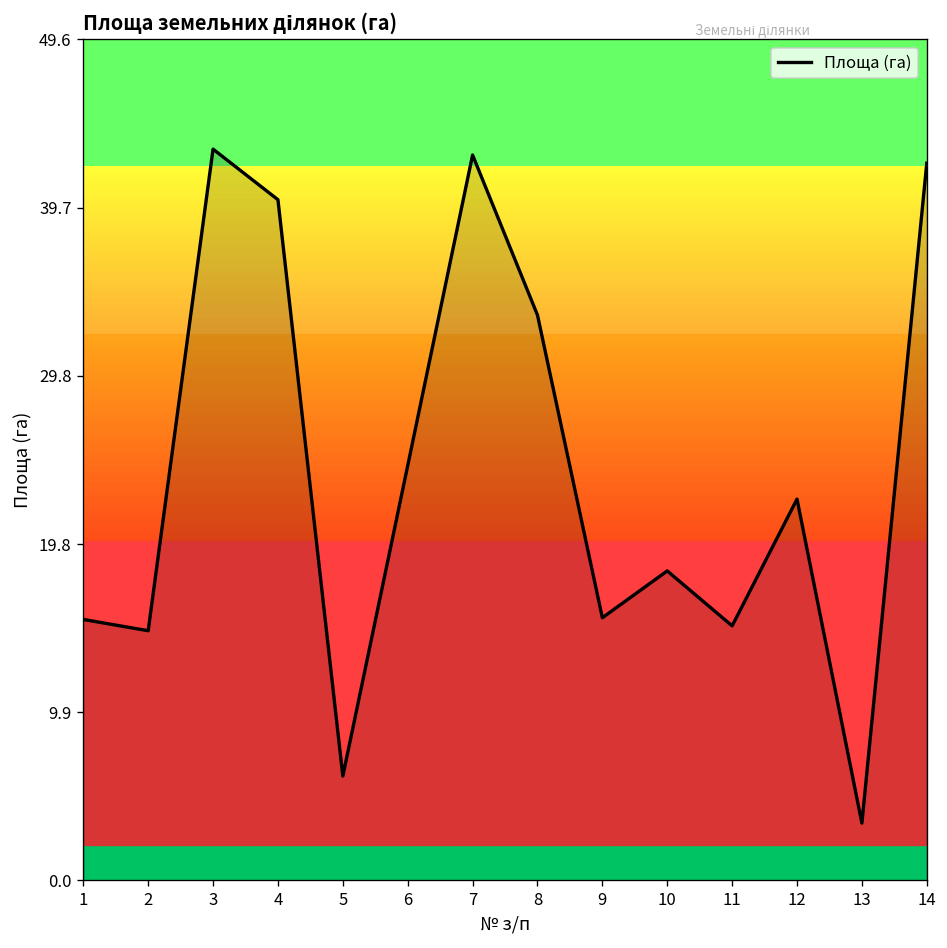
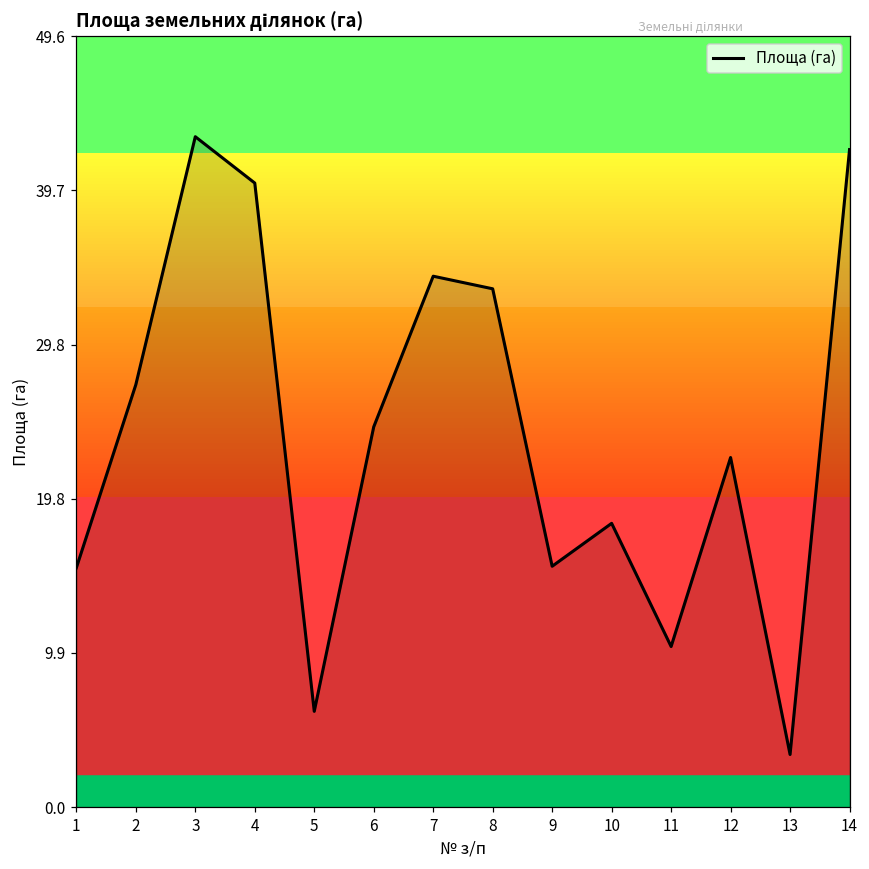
  {
    "1": 15.4,
-   "2": 14.7,
+   "2": 27.2,
    "3": 43.1,
    "4": 40.2,
    "5": 6.2,
    "6": 24.5,
-   "7": 42.8,
+   "7": 34.2,
    "8": 33.4,
    "9": 15.5,
    "10": 18.3,
-   "11": 15.0,
+   "11": 10.3,
    "12": 22.5,
    "13": 3.4,
    "14": 42.3
  }
